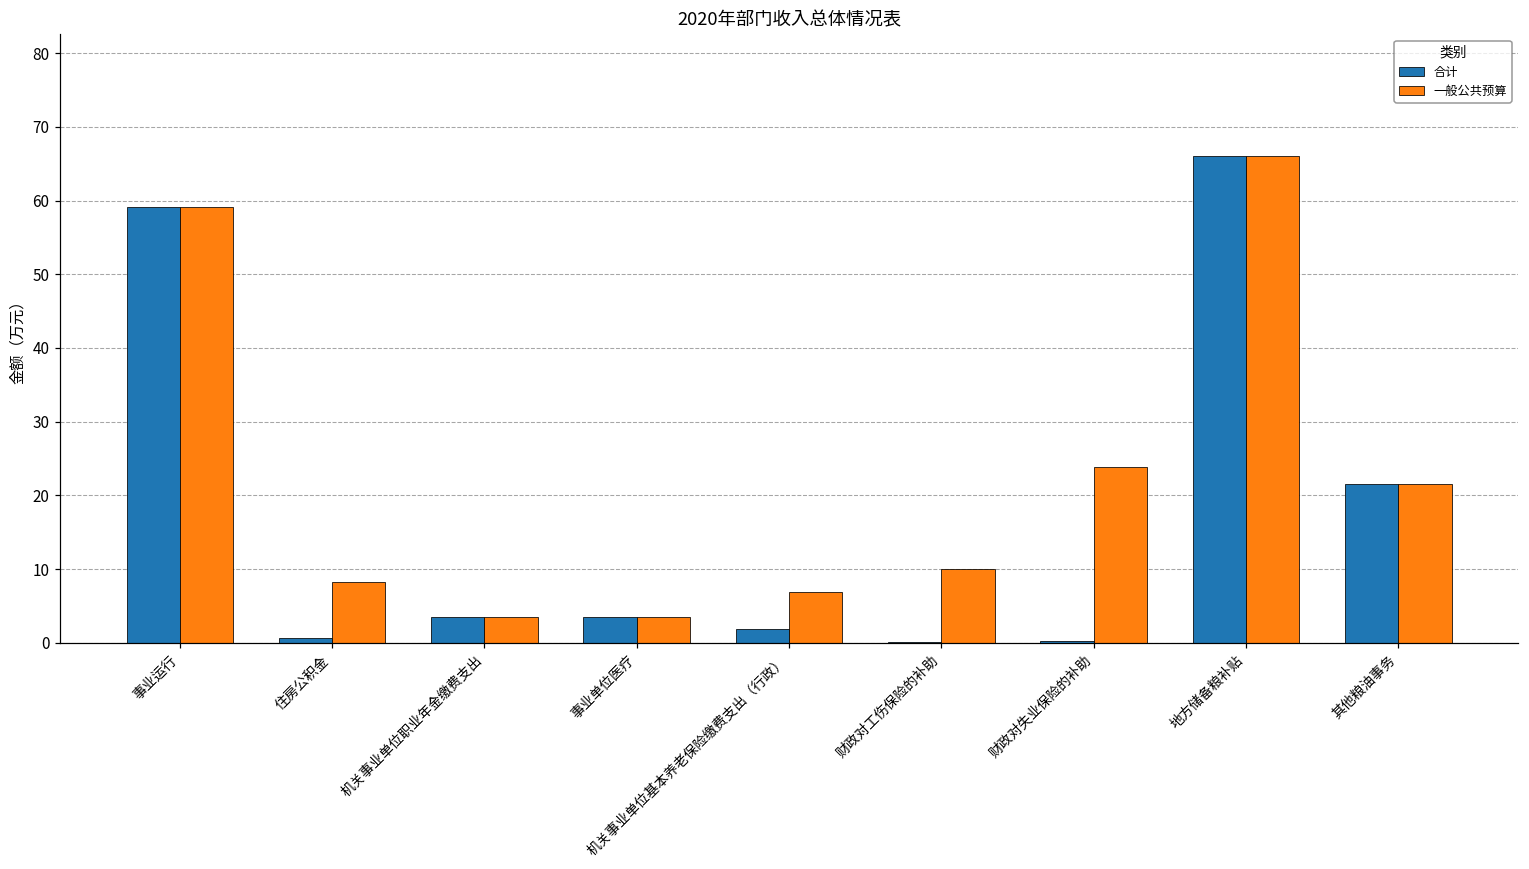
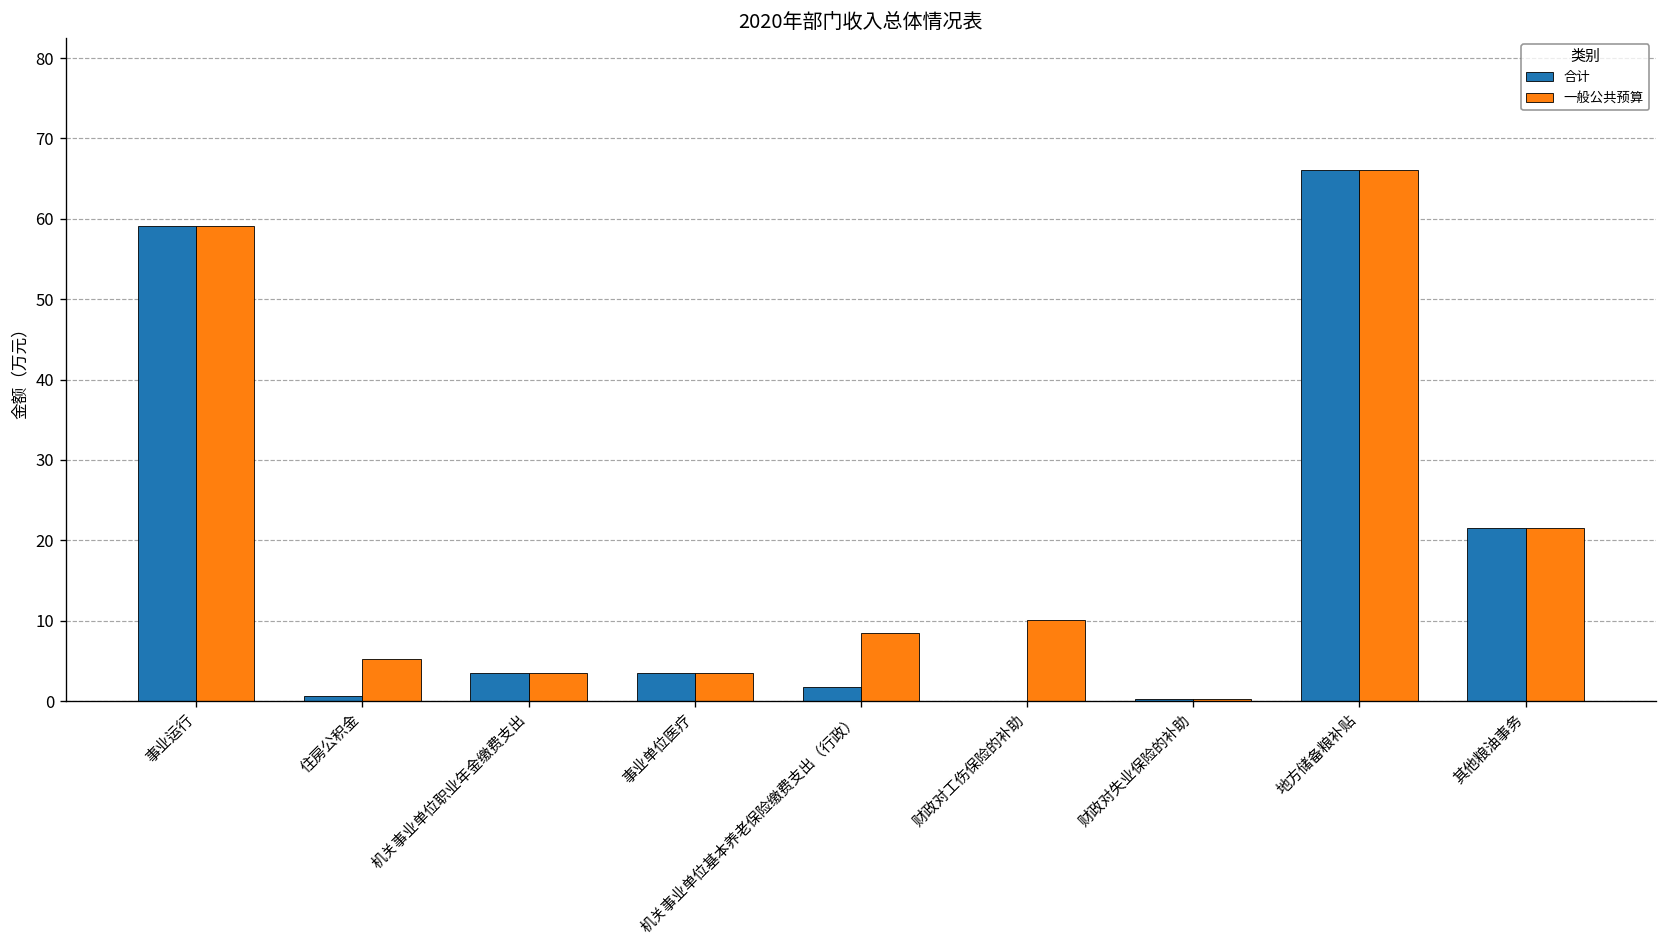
  {
    "合计": {
      "事业运行": 59,
      "住房公积金": 1,
      "机关事业单位职业年金缴费支出": 3,
      "事业单位医疗": 3,
      "机关事业单位基本养老保险缴费支出（行政）": 2,
      "地方储备粮补贴": 66,
      "其他粮油事务": 22
    },
    "一般公共预算": {
      "事业运行": 59,
-     "住房公积金": 8,
+     "住房公积金": 5,
      "机关事业单位职业年金缴费支出": 3,
      "事业单位医疗": 3,
-     "机关事业单位基本养老保险缴费支出（行政）": 7,
+     "机关事业单位基本养老保险缴费支出（行政）": 8,
      "财政对工伤保险的补助": 10,
-     "财政对失业保险的补助": 24,
+     "财政对失业保险的补助": 0,
      "地方储备粮补贴": 66,
      "其他粮油事务": 22
    }
  }
